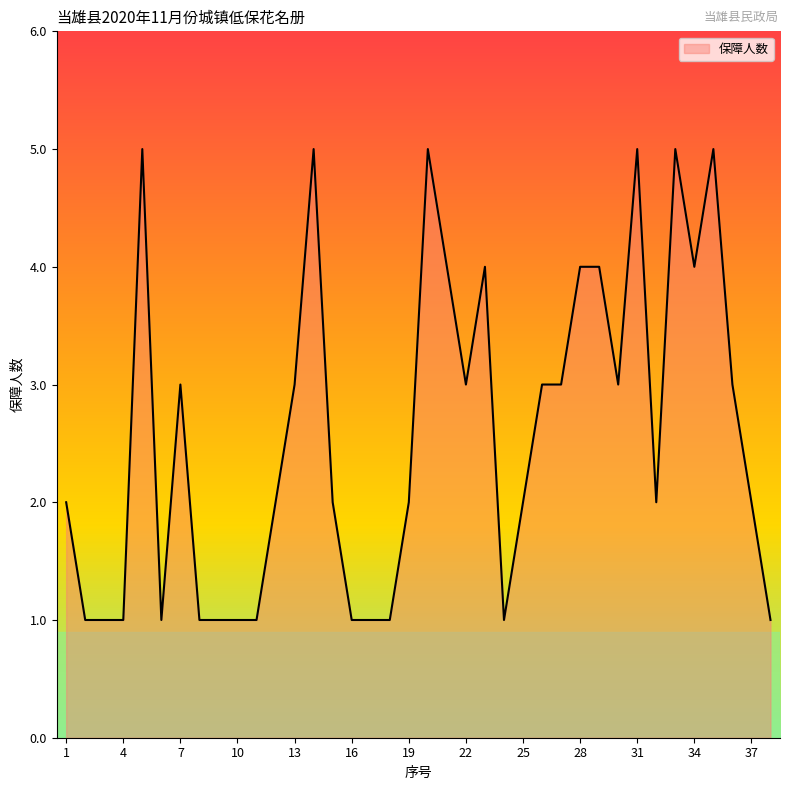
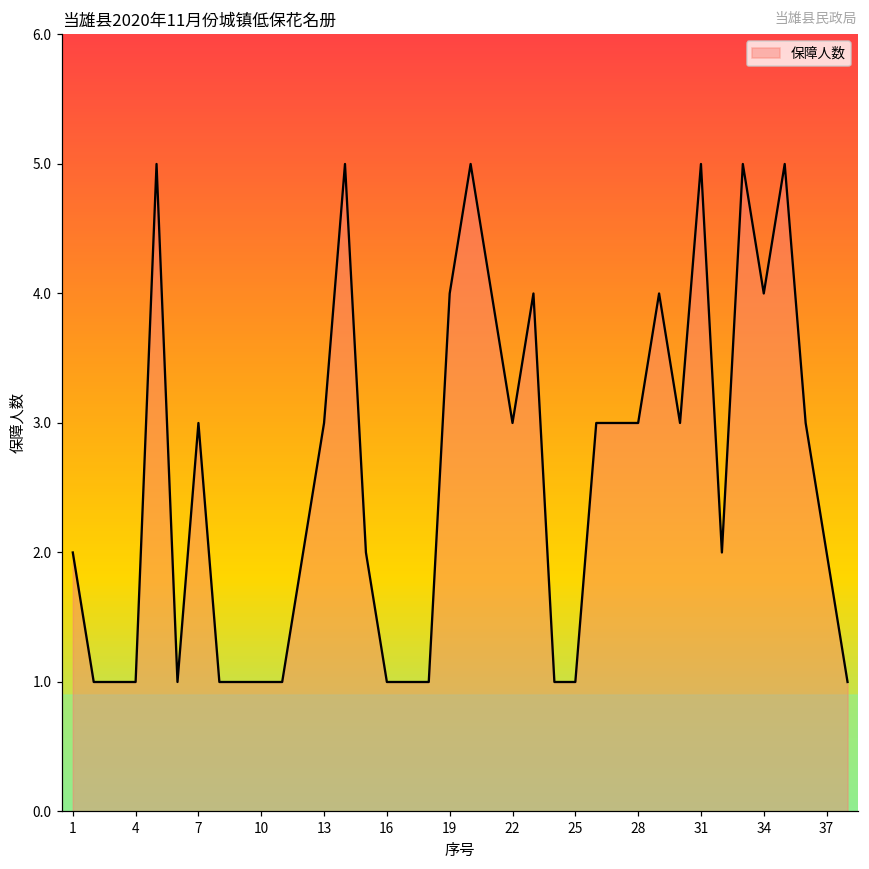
  {
    "1": 2,
    "4": 1,
    "7": 3,
    "10": 1,
    "13": 3,
    "16": 1,
-   "19": 2,
+   "19": 4,
    "22": 3,
-   "25": 2,
-   "28": 4,
+   "25": 1,
+   "28": 3,
    "31": 5,
    "34": 4,
    "37": 2
  }
